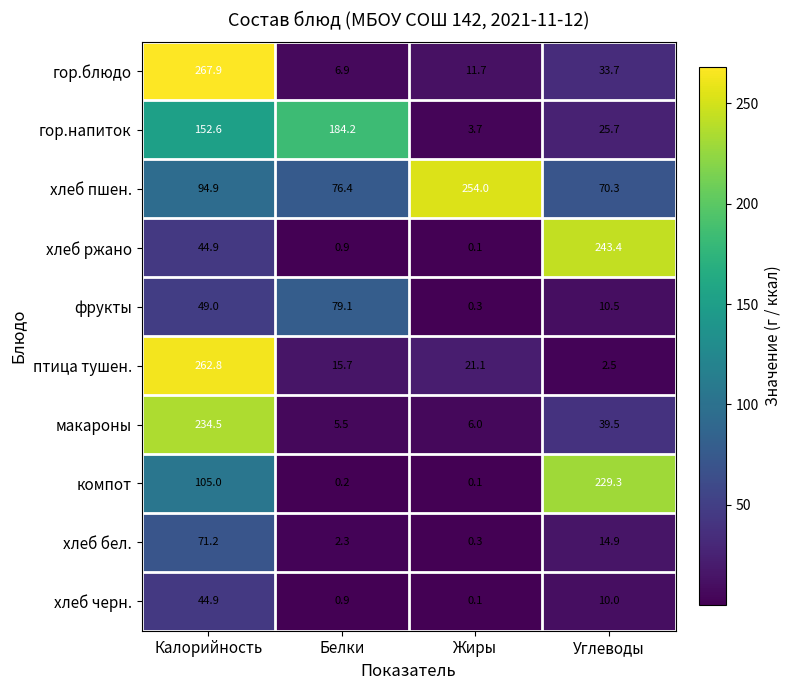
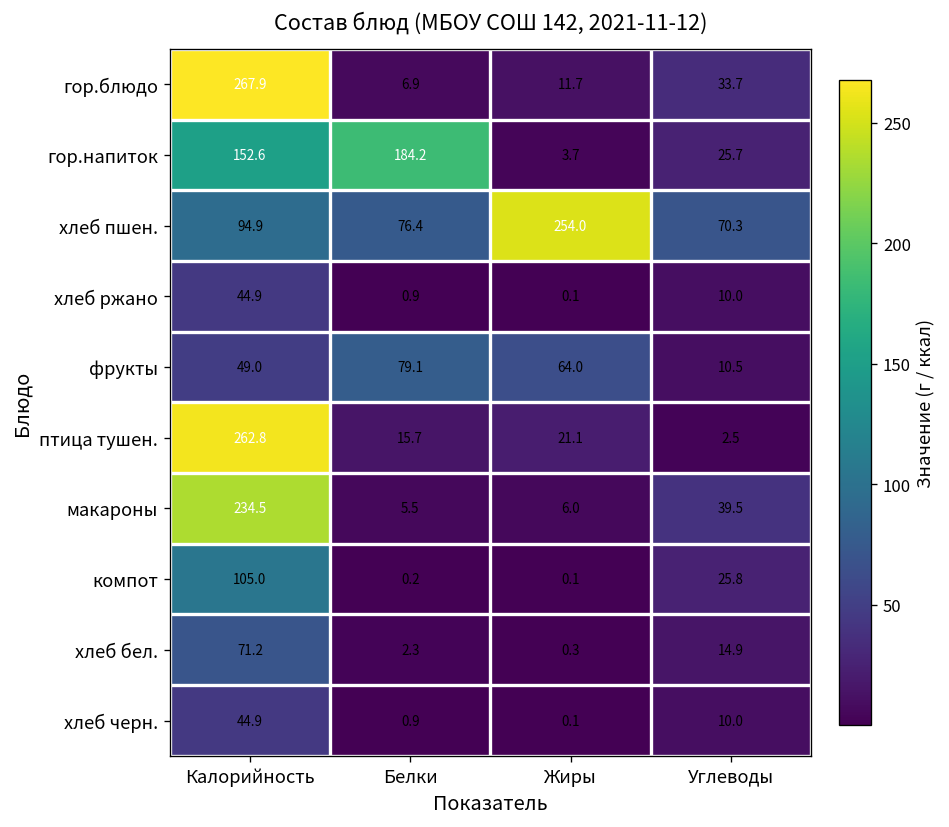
  {
    "гор.блюдо": {
      "Калорийность": 267.9,
      "Белки": 6.9,
      "Жиры": 11.7,
      "Углеводы": 33.7
    },
    "гор.напиток": {
      "Калорийность": 152.6,
      "Белки": 184.2,
      "Жиры": 3.7,
      "Углеводы": 25.7
    },
    "хлеб пшен.": {
      "Калорийность": 94.9,
      "Белки": 76.4,
      "Жиры": 254.0,
      "Углеводы": 70.3
    },
    "хлеб ржано": {
      "Калорийность": 44.9,
      "Белки": 0.9,
      "Жиры": 0.1,
-     "Углеводы": 243.4
+     "Углеводы": 10.0
    },
    "фрукты": {
      "Калорийность": 49.0,
      "Белки": 79.1,
-     "Жиры": 0.3,
+     "Жиры": 64.0,
      "Углеводы": 10.5
    },
    "птица тушен.": {
      "Калорийность": 262.8,
      "Белки": 15.7,
      "Жиры": 21.1,
      "Углеводы": 2.5
    },
    "макароны": {
      "Калорийность": 234.5,
      "Белки": 5.5,
      "Жиры": 6.0,
      "Углеводы": 39.5
    },
    "компот": {
      "Калорийность": 105.0,
      "Белки": 0.2,
      "Жиры": 0.1,
-     "Углеводы": 229.3
+     "Углеводы": 25.8
    },
    "хлеб бел.": {
      "Калорийность": 71.2,
      "Белки": 2.3,
      "Жиры": 0.3,
      "Углеводы": 14.9
    },
    "хлеб черн.": {
      "Калорийность": 44.9,
      "Белки": 0.9,
      "Жиры": 0.1,
      "Углеводы": 10.0
    }
  }
